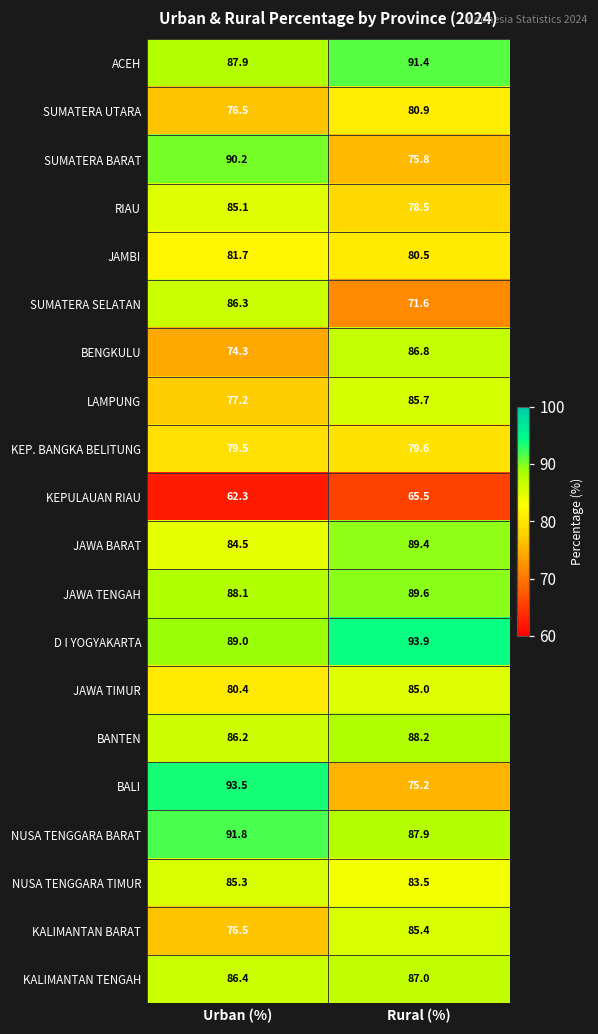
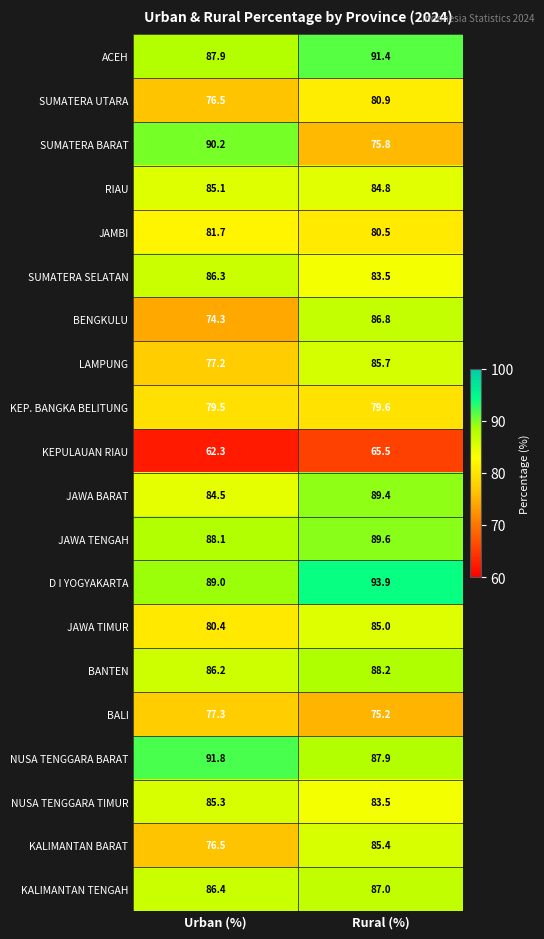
  {
    "ACEH": {
      "Urban (%)": 87.9,
      "Rural (%)": 91.4
    },
    "SUMATERA UTARA": {
      "Urban (%)": 76.5,
      "Rural (%)": 80.9
    },
    "SUMATERA BARAT": {
      "Urban (%)": 90.2,
      "Rural (%)": 75.8
    },
    "RIAU": {
      "Urban (%)": 85.1,
-     "Rural (%)": 78.5
+     "Rural (%)": 84.8
    },
    "JAMBI": {
      "Urban (%)": 81.7,
      "Rural (%)": 80.5
    },
    "SUMATERA SELATAN": {
      "Urban (%)": 86.3,
-     "Rural (%)": 71.6
+     "Rural (%)": 83.5
    },
    "BENGKULU": {
      "Urban (%)": 74.3,
      "Rural (%)": 86.8
    },
    "LAMPUNG": {
      "Urban (%)": 77.2,
      "Rural (%)": 85.7
    },
    "KEP. BANGKA BELITUNG": {
      "Urban (%)": 79.5,
      "Rural (%)": 79.6
    },
    "KEPULAUAN RIAU": {
      "Urban (%)": 62.3,
      "Rural (%)": 65.5
    },
    "JAWA BARAT": {
      "Urban (%)": 84.5,
      "Rural (%)": 89.4
    },
    "JAWA TENGAH": {
      "Urban (%)": 88.1,
      "Rural (%)": 89.6
    },
    "D I YOGYAKARTA": {
      "Urban (%)": 89.0,
      "Rural (%)": 93.9
    },
    "JAWA TIMUR": {
      "Urban (%)": 80.4,
      "Rural (%)": 85.0
    },
    "BANTEN": {
      "Urban (%)": 86.2,
      "Rural (%)": 88.2
    },
    "BALI": {
-     "Urban (%)": 93.5,
+     "Urban (%)": 77.3,
      "Rural (%)": 75.2
    },
    "NUSA TENGGARA BARAT": {
      "Urban (%)": 91.8,
      "Rural (%)": 87.9
    },
    "NUSA TENGGARA TIMUR": {
      "Urban (%)": 85.3,
      "Rural (%)": 83.5
    },
    "KALIMANTAN BARAT": {
      "Urban (%)": 76.5,
      "Rural (%)": 85.4
    },
    "KALIMANTAN TENGAH": {
      "Urban (%)": 86.4,
      "Rural (%)": 87.0
    }
  }
